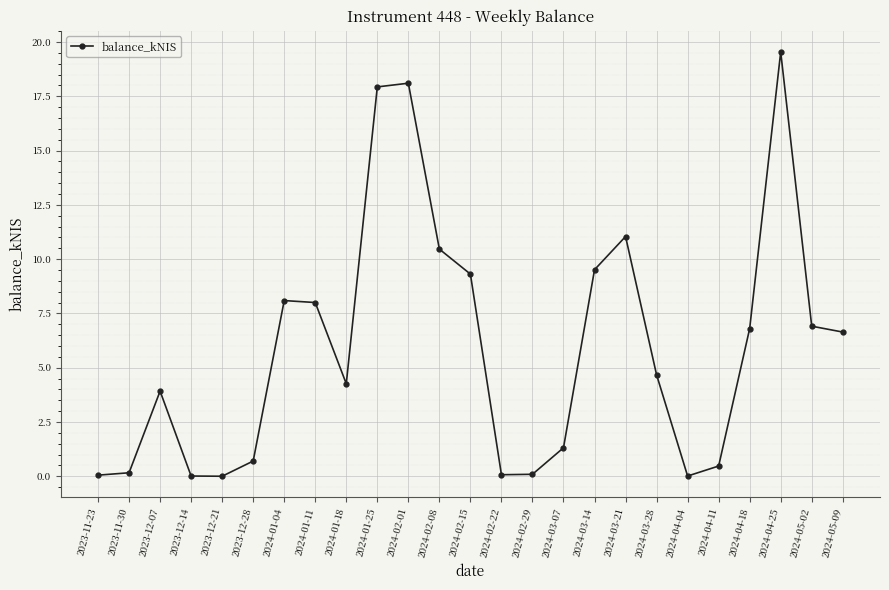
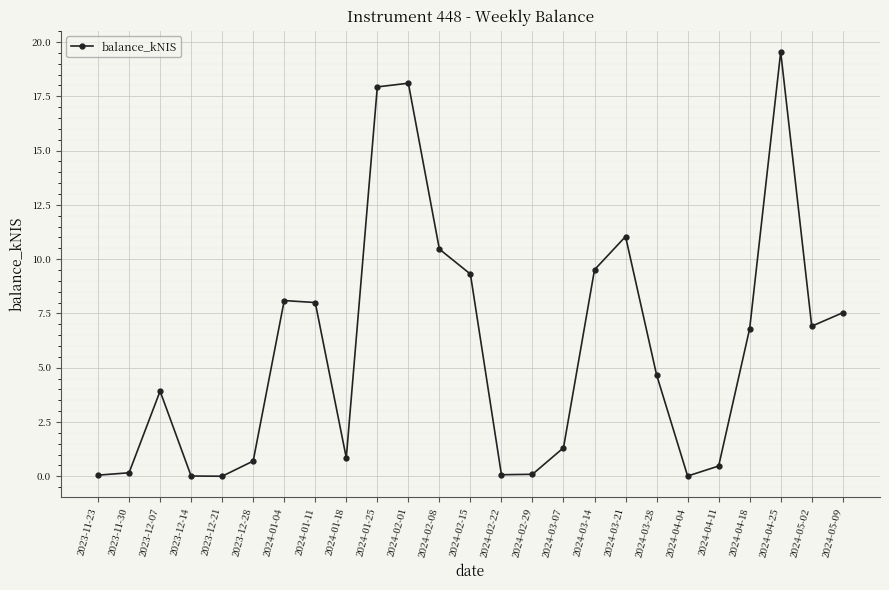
  {
    "2023-11-23": 0.1,
    "2023-11-30": 0.2,
    "2023-12-07": 3.9,
    "2023-12-14": 0.0,
    "2023-12-21": 0.0,
    "2023-12-28": 0.7,
    "2024-01-04": 8.1,
    "2024-01-11": 8.0,
-   "2024-01-18": 4.3,
+   "2024-01-18": 0.9,
    "2024-01-25": 17.9,
    "2024-02-01": 18.1,
    "2024-02-08": 10.5,
    "2024-02-15": 9.3,
    "2024-02-22": 0.1,
    "2024-02-29": 0.1,
    "2024-03-07": 1.3,
    "2024-03-14": 9.5,
    "2024-03-21": 11.0,
    "2024-03-28": 4.7,
    "2024-04-04": 0.0,
    "2024-04-11": 0.5,
    "2024-04-18": 6.8,
    "2024-04-25": 19.5,
    "2024-05-02": 6.9,
-   "2024-05-09": 6.6
+   "2024-05-09": 7.5
  }
